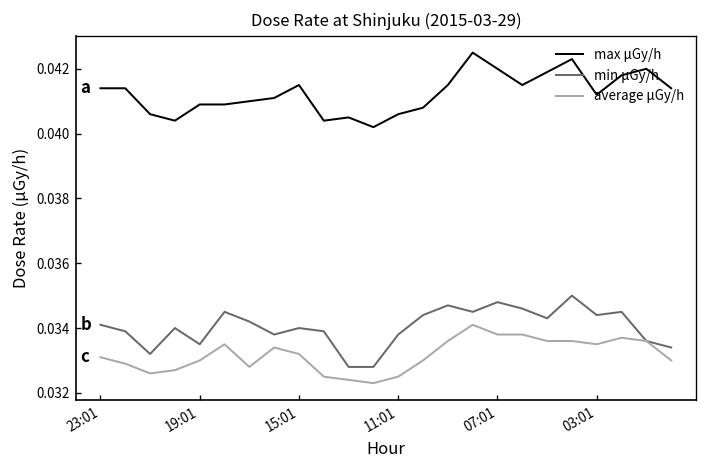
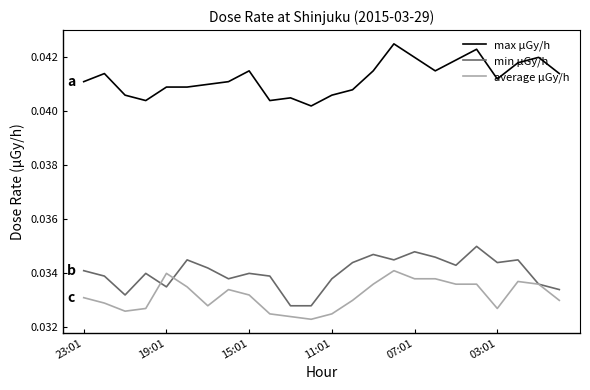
  {
    "max μGy/h": {
-     "23:01": 0.0414,
+     "23:01": 0.0411,
      "19:01": 0.0409,
      "15:01": 0.0415,
      "11:01": 0.0406,
      "07:01": 0.0420,
      "03:01": 0.0412
    },
    "min μGy/h": {
      "23:01": 0.0341,
      "19:01": 0.0335,
      "15:01": 0.0340,
      "11:01": 0.0338,
      "07:01": 0.0348,
      "03:01": 0.0344
    },
    "average μGy/h": {
      "23:01": 0.0331,
-     "19:01": 0.033,
+     "19:01": 0.034,
      "15:01": 0.0332,
      "11:01": 0.0325,
      "07:01": 0.0338,
-     "03:01": 0.0335
+     "03:01": 0.0327
    }
  }
